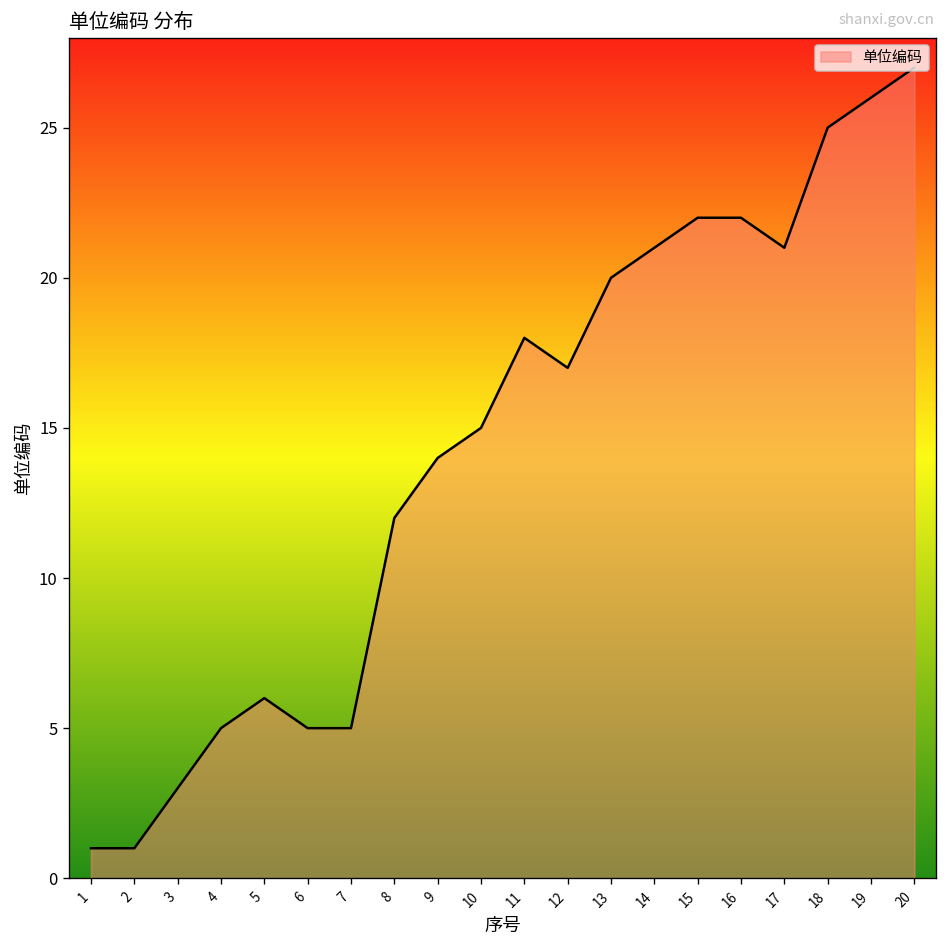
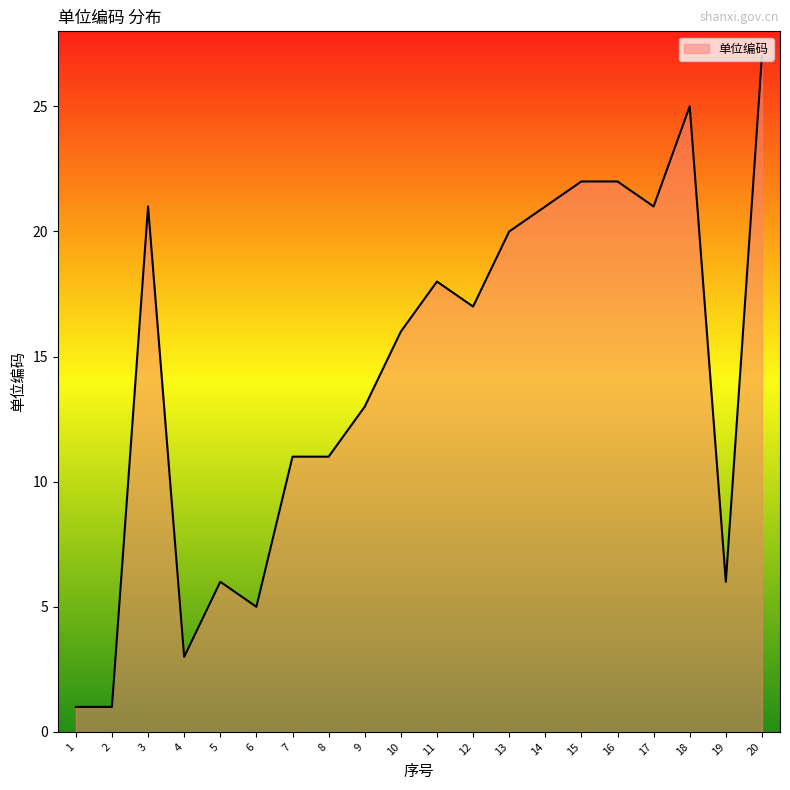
  {
    "1": 1,
    "2": 1,
-   "3": 3,
-   "4": 5,
+   "3": 21,
+   "4": 3,
    "5": 6,
    "6": 5,
-   "7": 5,
-   "8": 12,
-   "9": 14,
-   "10": 15,
+   "7": 11,
+   "8": 11,
+   "9": 13,
+   "10": 16,
    "11": 18,
    "12": 17,
    "13": 20,
    "14": 21,
    "15": 22,
    "16": 22,
    "17": 21,
    "18": 25,
-   "19": 26
+   "19": 6
  }
